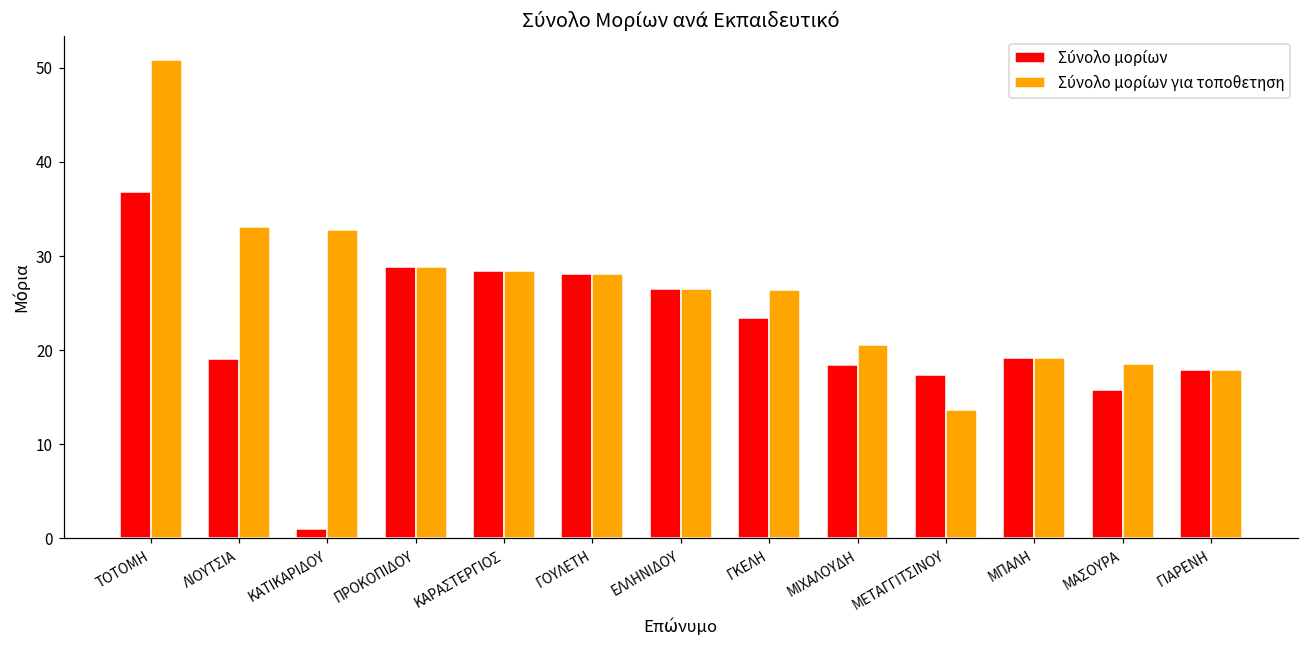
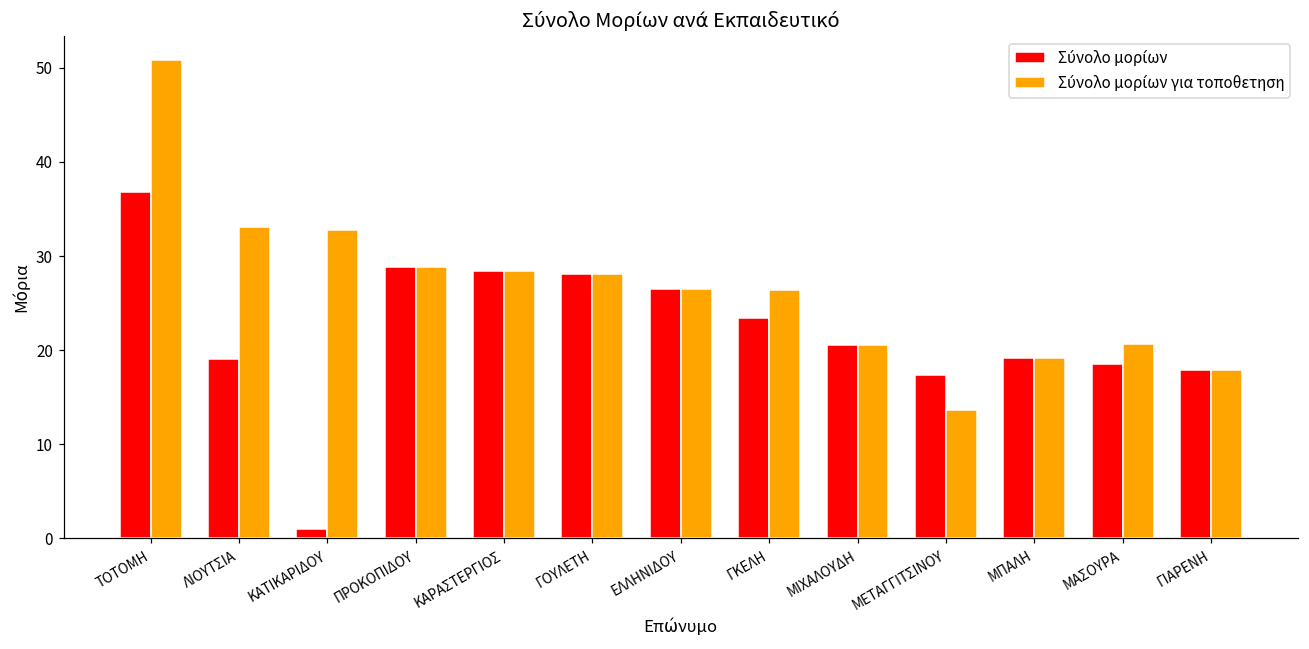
  {
    "Σύνολο μορίων": {
      "ΤΟΤΟΜΗ": 37,
      "ΛΙΟΥΤΣΙΑ": 19,
      "ΚΑΤΙΚΑΡΙΔΟΥ": 1,
      "ΠΡΟΚΟΠΙΔΟΥ": 29,
      "ΚΑΡΑΣΤΕΡΓΙΟΣ": 28,
      "ΓΟΥΛΕΤΗ": 28,
      "ΕΛΛΗΝΙΔΟΥ": 27,
      "ΓΚΕΛΗ": 23,
-     "ΜΙΧΑΛΟΥΔΗ": 18,
+     "ΜΙΧΑΛΟΥΔΗ": 21,
      "ΜΕΤΑΓΓΙΤΣΙΝΟΥ": 17,
      "ΜΠΑΛΗ": 19,
-     "ΜΑΣΟΥΡΑ": 16,
+     "ΜΑΣΟΥΡΑ": 19,
      "ΓΙΑΡΕΝΗ": 18
    },
    "Σύνολο μορίων για τοποθετηση": {
      "ΤΟΤΟΜΗ": 51,
      "ΛΙΟΥΤΣΙΑ": 33,
      "ΚΑΤΙΚΑΡΙΔΟΥ": 33,
      "ΠΡΟΚΟΠΙΔΟΥ": 29,
      "ΚΑΡΑΣΤΕΡΓΙΟΣ": 28,
      "ΓΟΥΛΕΤΗ": 28,
      "ΕΛΛΗΝΙΔΟΥ": 27,
      "ΓΚΕΛΗ": 26,
      "ΜΙΧΑΛΟΥΔΗ": 21,
      "ΜΕΤΑΓΓΙΤΣΙΝΟΥ": 14,
      "ΜΠΑΛΗ": 19,
-     "ΜΑΣΟΥΡΑ": 19,
+     "ΜΑΣΟΥΡΑ": 21,
      "ΓΙΑΡΕΝΗ": 18
    }
  }
